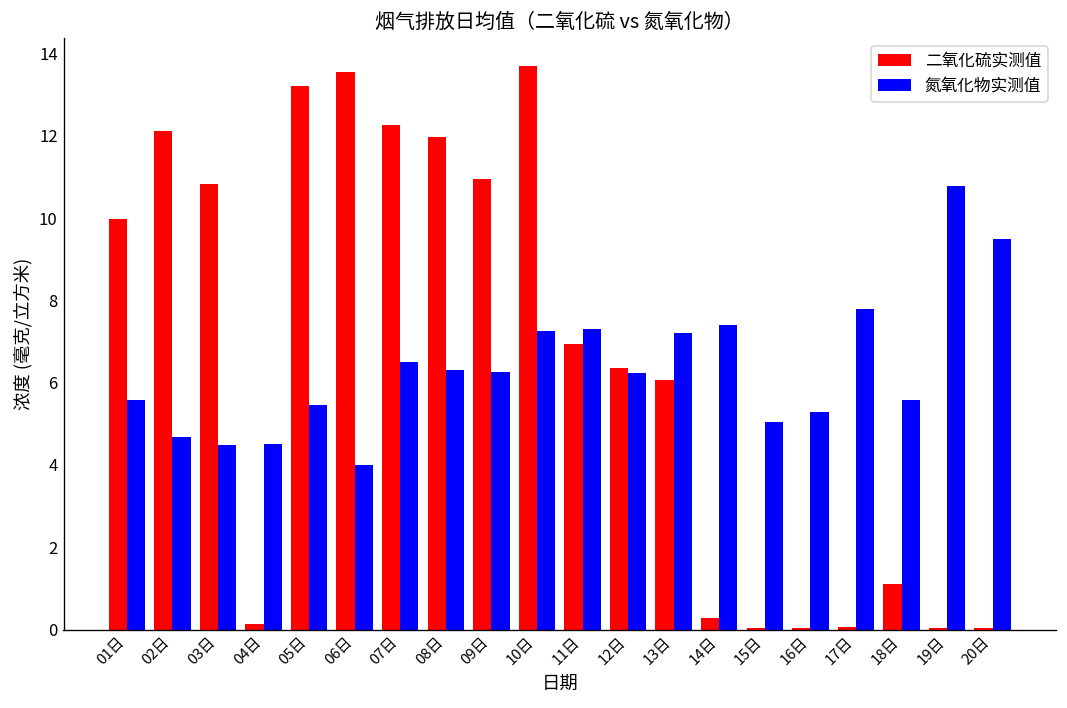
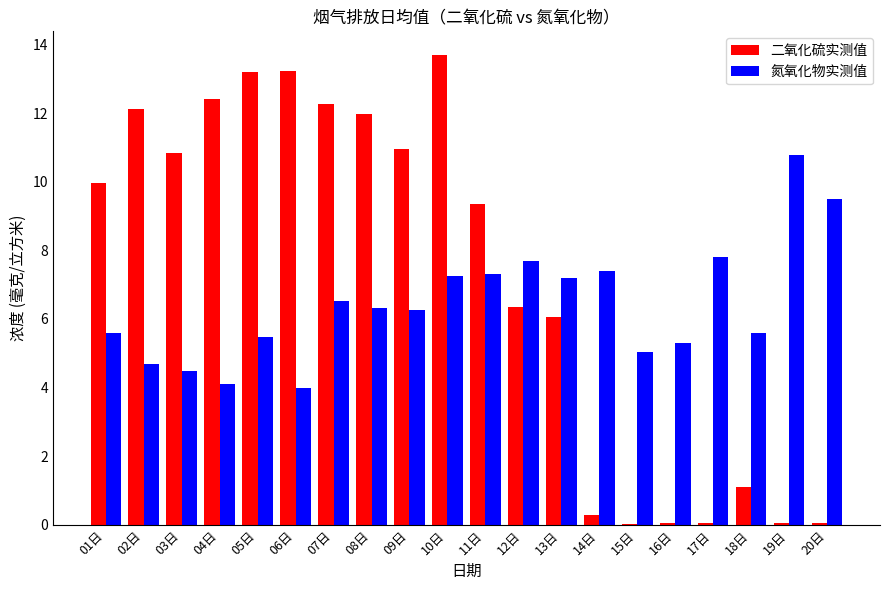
  {
    "二氧化硫实测值": {
      "01日": 10.0,
      "02日": 12.1,
      "03日": 10.8,
-     "04日": 0.1,
+     "04日": 12.4,
      "05日": 13.2,
-     "06日": 13.6,
+     "06日": 13.2,
      "07日": 12.3,
      "08日": 12.0,
      "09日": 10.9,
      "10日": 13.7,
-     "11日": 6.9,
+     "11日": 9.4,
      "12日": 6.4,
      "13日": 6.1,
      "14日": 0.3,
      "18日": 1.1
    },
    "氮氧化物实测值": {
      "01日": 5.6,
      "02日": 4.7,
      "03日": 4.5,
-     "04日": 4.5,
+     "04日": 4.1,
      "05日": 5.5,
      "06日": 4.0,
      "07日": 6.5,
      "08日": 6.3,
      "09日": 6.3,
      "10日": 7.3,
      "11日": 7.3,
-     "12日": 6.2,
+     "12日": 7.7,
      "13日": 7.2,
      "14日": 7.4,
      "15日": 5.0,
      "16日": 5.3,
      "17日": 7.8,
      "18日": 5.6,
      "19日": 10.8,
      "20日": 9.5
    }
  }
